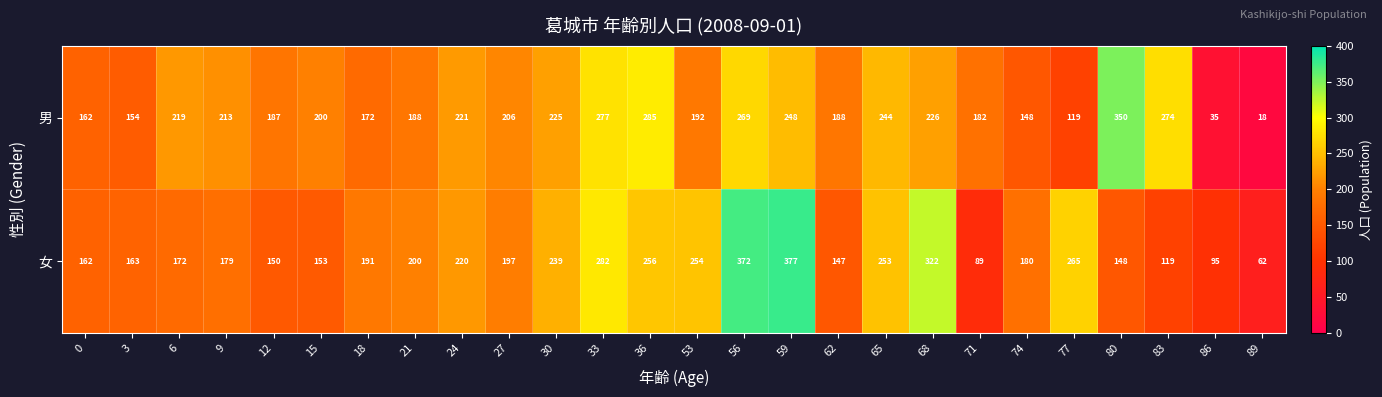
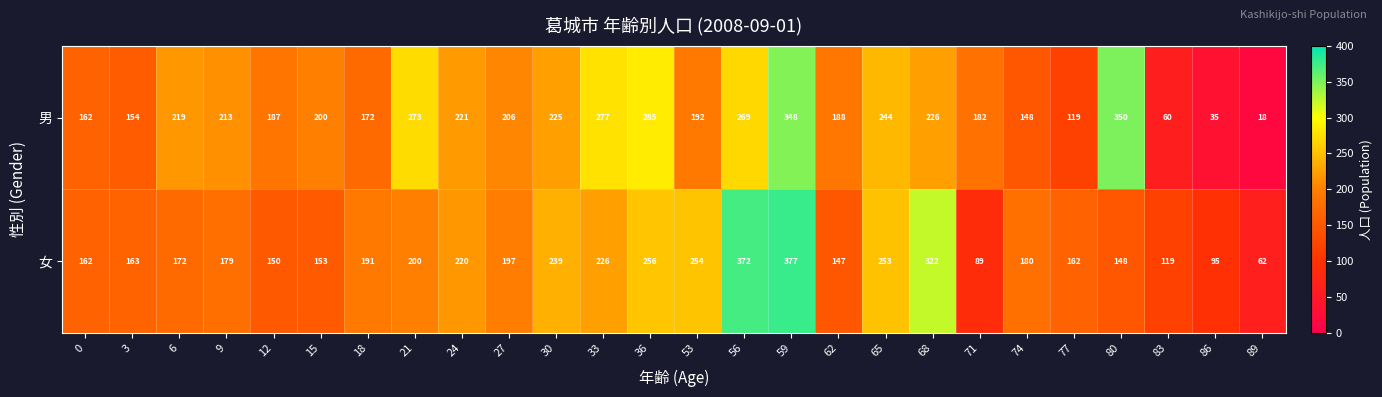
  {
    "男": {
      "0": 162,
      "3": 154,
      "6": 219,
      "9": 213,
      "12": 187,
      "15": 200,
      "18": 172,
-     "21": 188,
+     "21": 273,
      "24": 221,
      "27": 206,
      "30": 225,
      "33": 277,
      "36": 285,
      "53": 192,
      "56": 269,
-     "59": 248,
+     "59": 348,
      "62": 188,
      "65": 244,
      "68": 226,
      "71": 182,
      "74": 148,
      "77": 119,
      "80": 350,
-     "83": 274,
+     "83": 60,
      "86": 35,
      "89": 18
    },
    "女": {
      "0": 162,
      "3": 163,
      "6": 172,
      "9": 179,
      "12": 150,
      "15": 153,
      "18": 191,
      "21": 200,
      "24": 220,
      "27": 197,
      "30": 239,
-     "33": 282,
+     "33": 226,
      "36": 256,
      "53": 254,
      "56": 372,
      "59": 377,
      "62": 147,
      "65": 253,
      "68": 322,
      "71": 89,
      "74": 180,
-     "77": 265,
+     "77": 162,
      "80": 148,
      "83": 119,
      "86": 95,
      "89": 62
    }
  }
